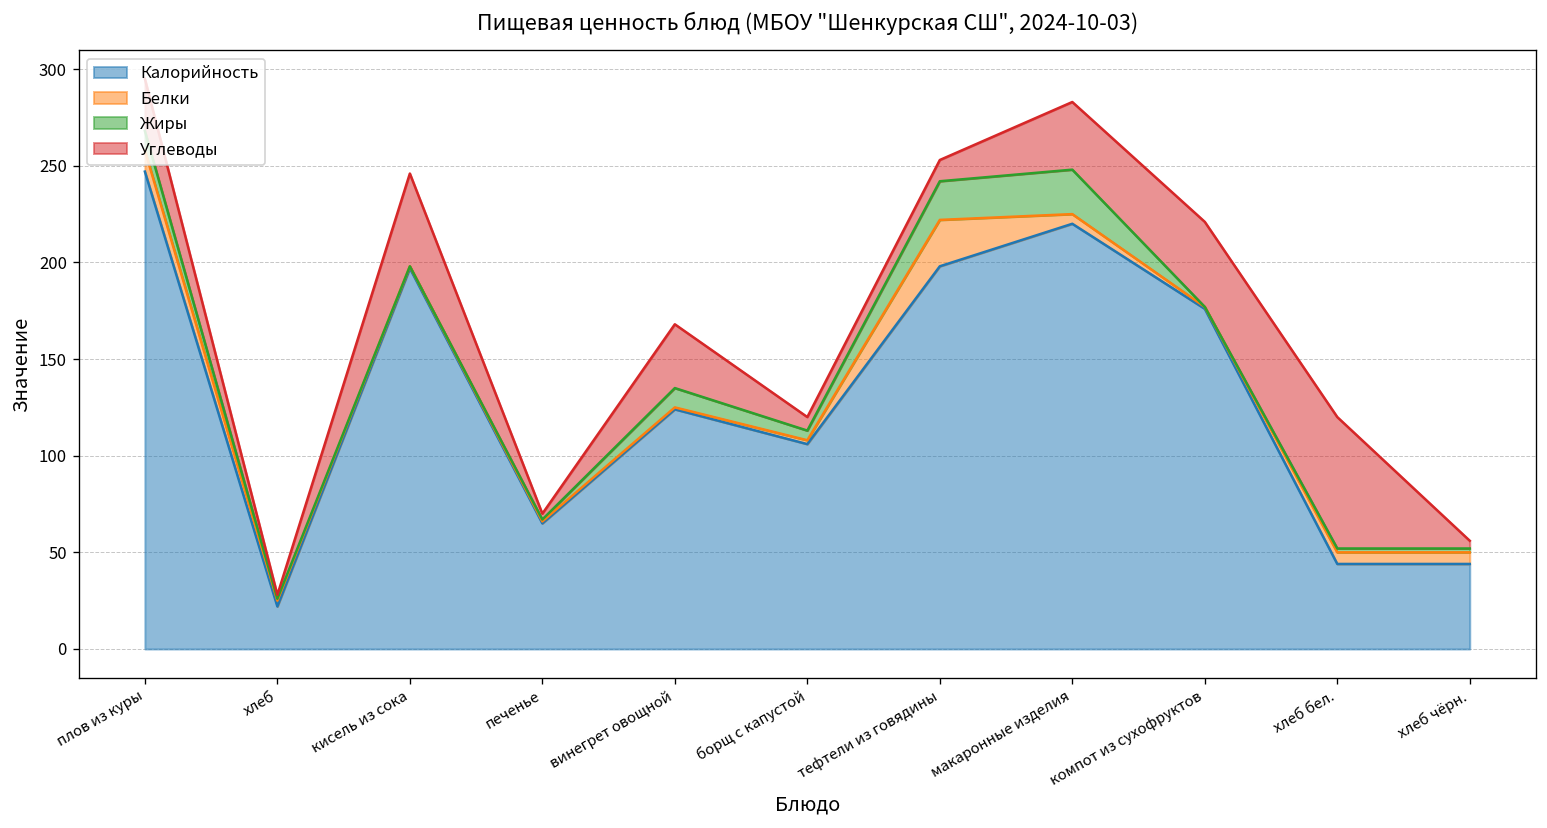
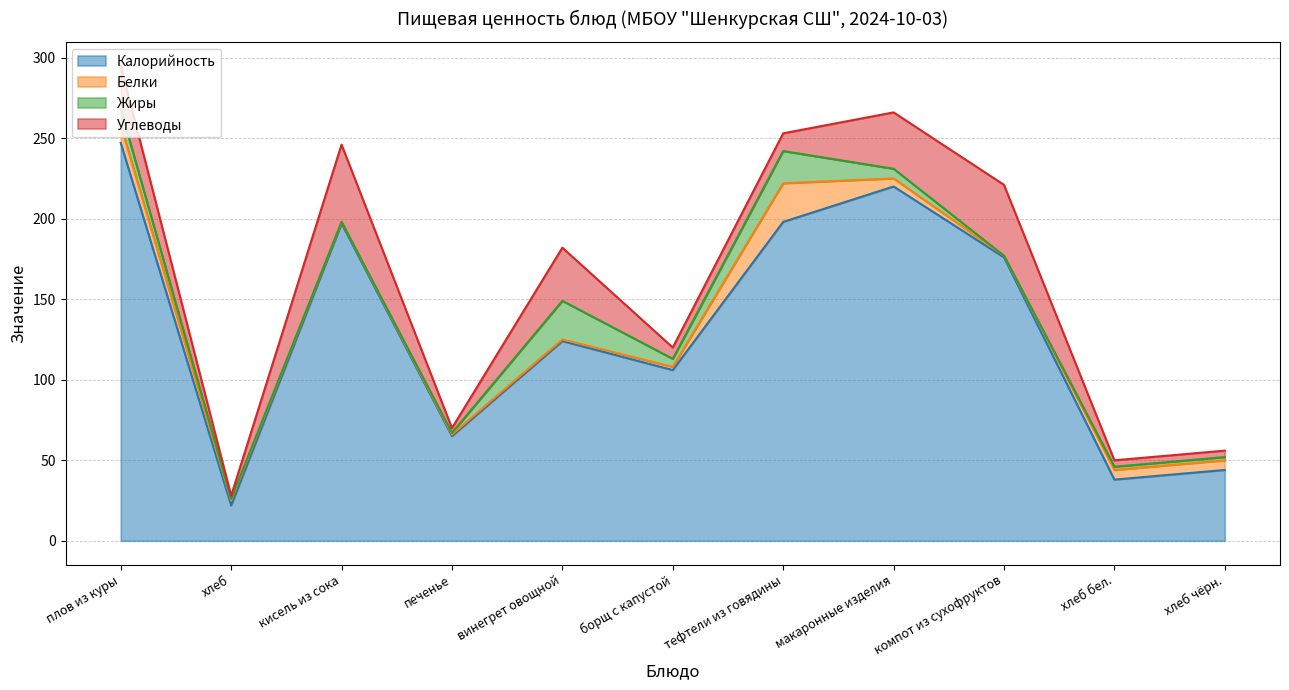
  {
    "Калорийность": {
      "плов из куры": 247,
      "хлеб": 22,
      "борщ с капустой": 106,
      "тефтели из говядины": 198,
      "макаронные изделия": 220,
-     "хлеб бел.": 44,
+     "хлеб бел.": 38,
      "хлеб чёрн.": 44
    },
    "Белки": {
      "борщ с капустой": 2,
      "тефтели из говядины": 24,
      "макаронные изделия": 5,
      "хлеб бел.": 6,
      "хлеб чёрн.": 6
    },
    "Жиры": {
-     "винегрет овощной": 10,
+     "винегрет овощной": 24,
      "борщ с капустой": 5,
      "тефтели из говядины": 20,
-     "макаронные изделия": 23,
+     "макаронные изделия": 6,
      "хлеб бел.": 2,
      "хлеб чёрн.": 2
    },
    "Углеводы": {
      "хлеб": 2,
      "кисель из сока": 48,
      "печенье": 3,
      "винегрет овощной": 33,
      "борщ с капустой": 7,
      "тефтели из говядины": 11,
      "макаронные изделия": 35,
      "компот из сухофруктов": 44,
-     "хлеб бел.": 68,
+     "хлеб бел.": 4,
      "хлеб чёрн.": 4
    }
  }
